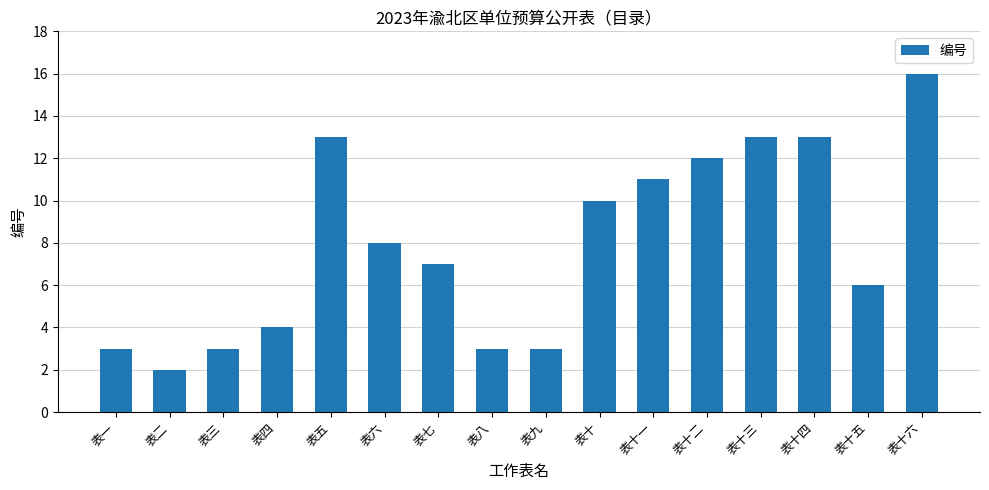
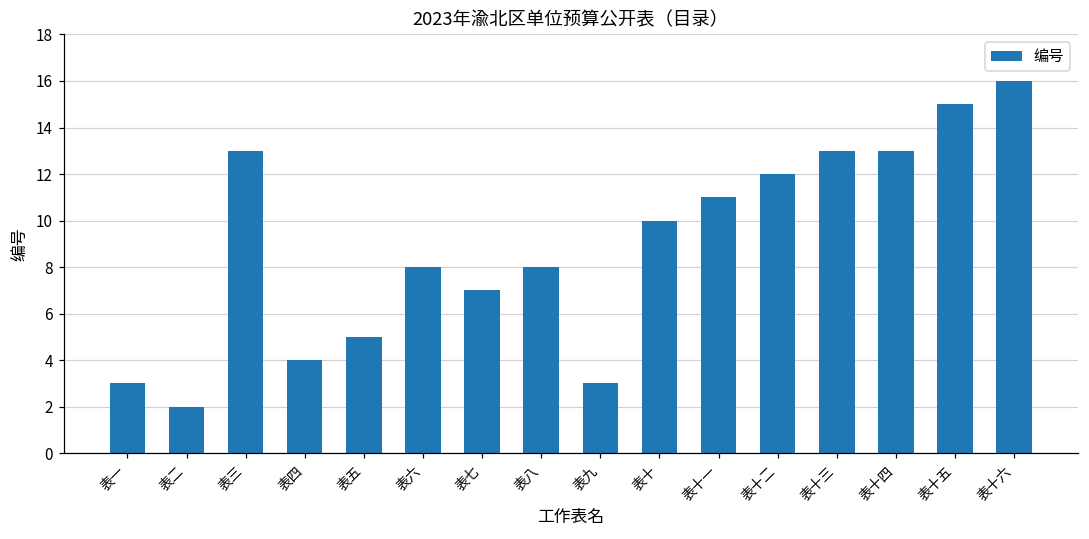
  {
    "表一": 3,
    "表二": 2,
-   "表三": 3,
+   "表三": 13,
    "表四": 4,
-   "表五": 13,
+   "表五": 5,
    "表六": 8,
    "表七": 7,
-   "表八": 3,
+   "表八": 8,
    "表九": 3,
    "表十": 10,
    "表十一": 11,
    "表十二": 12,
    "表十三": 13,
    "表十四": 13,
-   "表十五": 6,
+   "表十五": 15,
    "表十六": 16
  }
